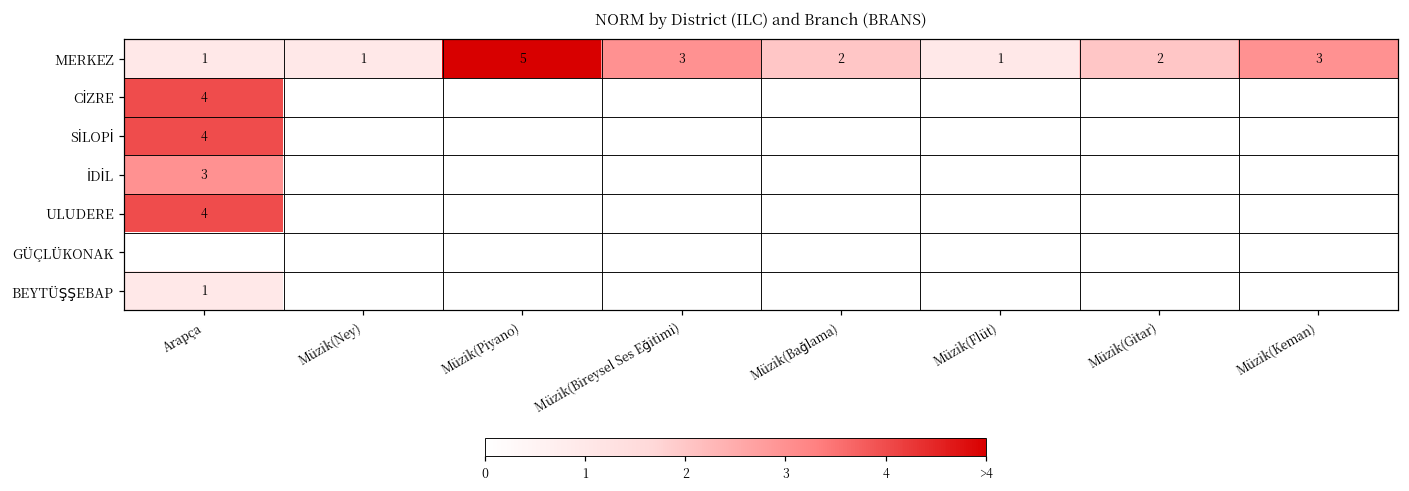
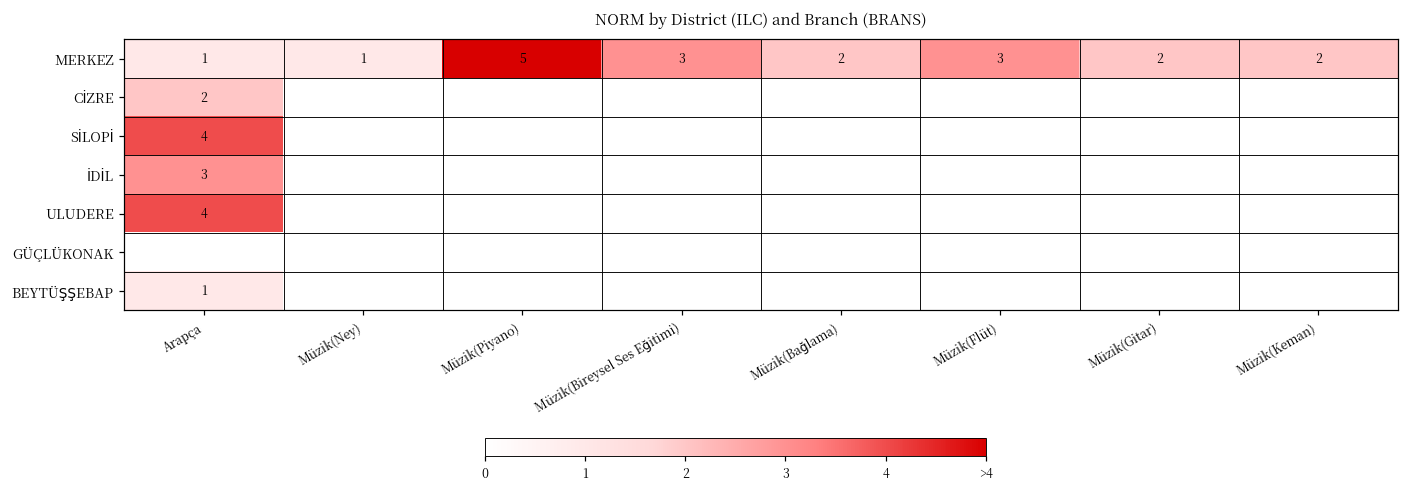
  {
    "MERKEZ": {
      "Arapça": 1,
      "Müzik(Ney)": 1,
      "Müzik(Piyano)": 5,
      "Müzik(Bireysel Ses Eğitimi)": 3,
      "Müzik(Bağlama)": 2,
-     "Müzik(Flüt)": 1,
+     "Müzik(Flüt)": 3,
      "Müzik(Gitar)": 2,
-     "Müzik(Keman)": 3
+     "Müzik(Keman)": 2
    },
    "CİZRE": {
-     "Arapça": 4
+     "Arapça": 2
    },
    "SİLOPİ": {
      "Arapça": 4
    },
    "İDİL": {
      "Arapça": 3
    },
    "ULUDERE": {
      "Arapça": 4
    },
    "BEYTÜŞŞEBAP": {
      "Arapça": 1
    }
  }
